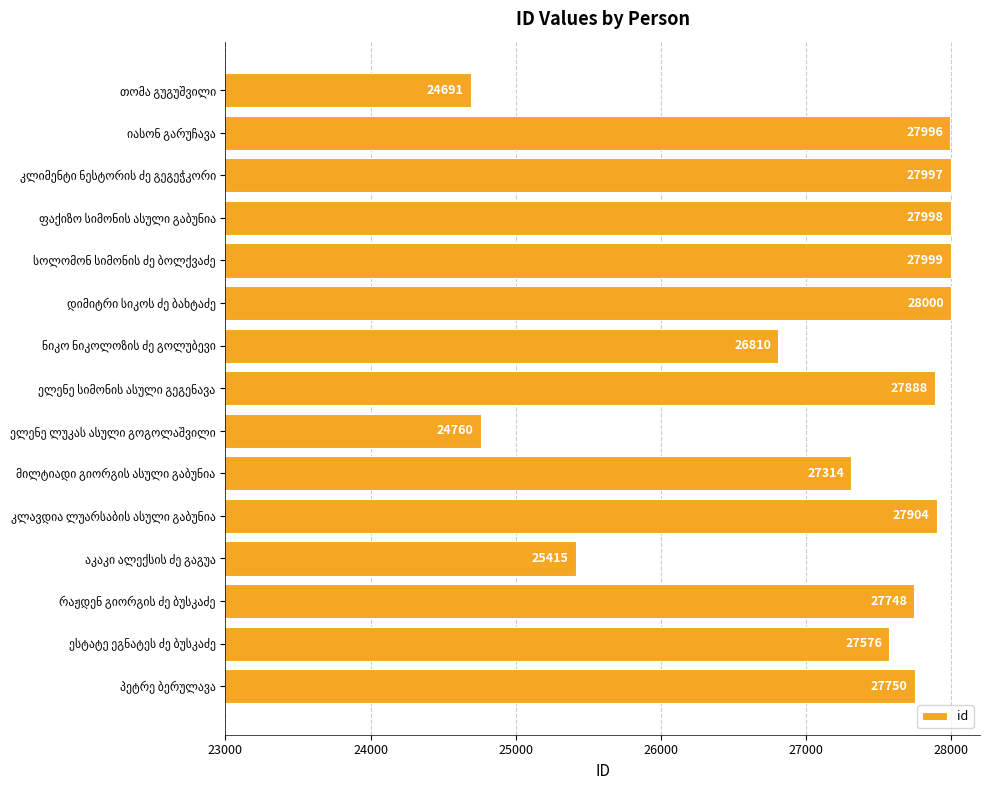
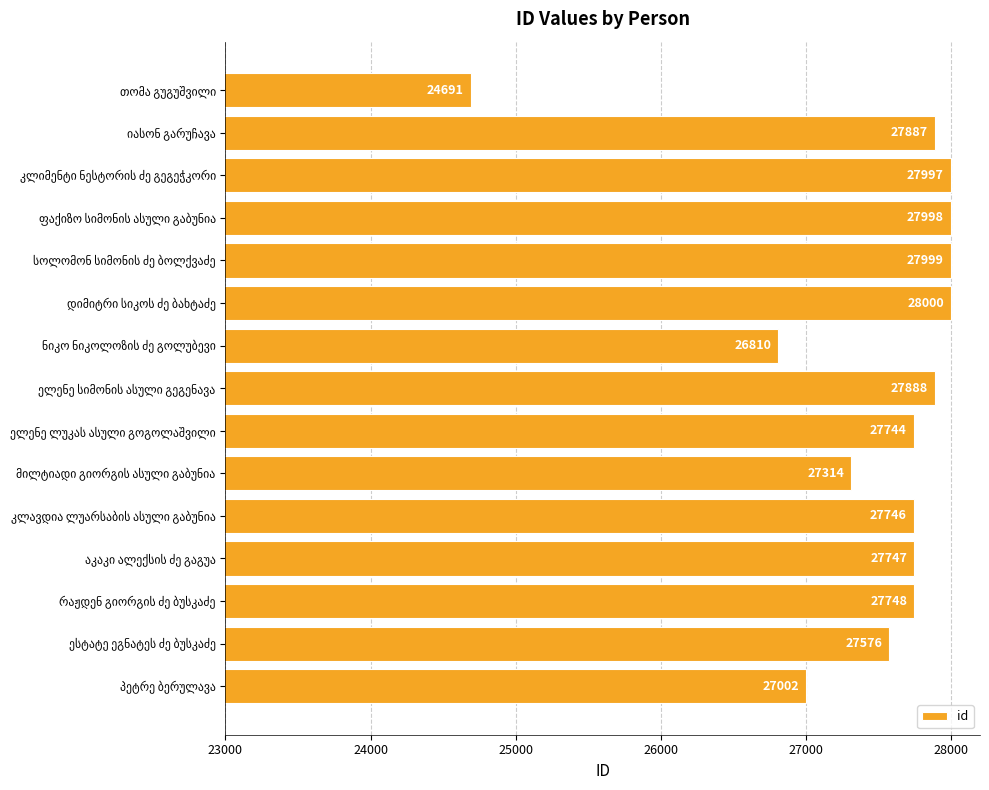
  {
    "თომა გუგუშვილი": 24691,
-   "იასონ გარუჩავა": 27996,
+   "იასონ გარუჩავა": 27887,
    "კლიმენტი ნესტორის ძე გეგეჭკორი": 27997,
    "ფაქიზო სიმონის ასული გაბუნია": 27998,
    "სოლომონ სიმონის ძე ბოლქვაძე": 27999,
    "დიმიტრი სიკოს ძე ბახტაძე": 28000,
    "ნიკო ნიკოლოზის ძე გოლუბევი": 26810,
    "ელენე სიმონის ასული გეგენავა": 27888,
-   "ელენე ლუკას ასული გოგოლაშვილი": 24760,
+   "ელენე ლუკას ასული გოგოლაშვილი": 27744,
    "მილტიადი გიორგის ასული გაბუნია": 27314,
-   "კლავდია ლუარსაბის ასული გაბუნია": 27904,
-   "აკაკი ალექსის ძე გაგუა": 25415,
+   "კლავდია ლუარსაბის ასული გაბუნია": 27746,
+   "აკაკი ალექსის ძე გაგუა": 27747,
    "რაჟდენ გიორგის ძე ბუსკაძე": 27748,
    "ესტატე ეგნატეს ძე ბუსკაძე": 27576,
-   "პეტრე ბერულავა": 27750
+   "პეტრე ბერულავა": 27002
  }
